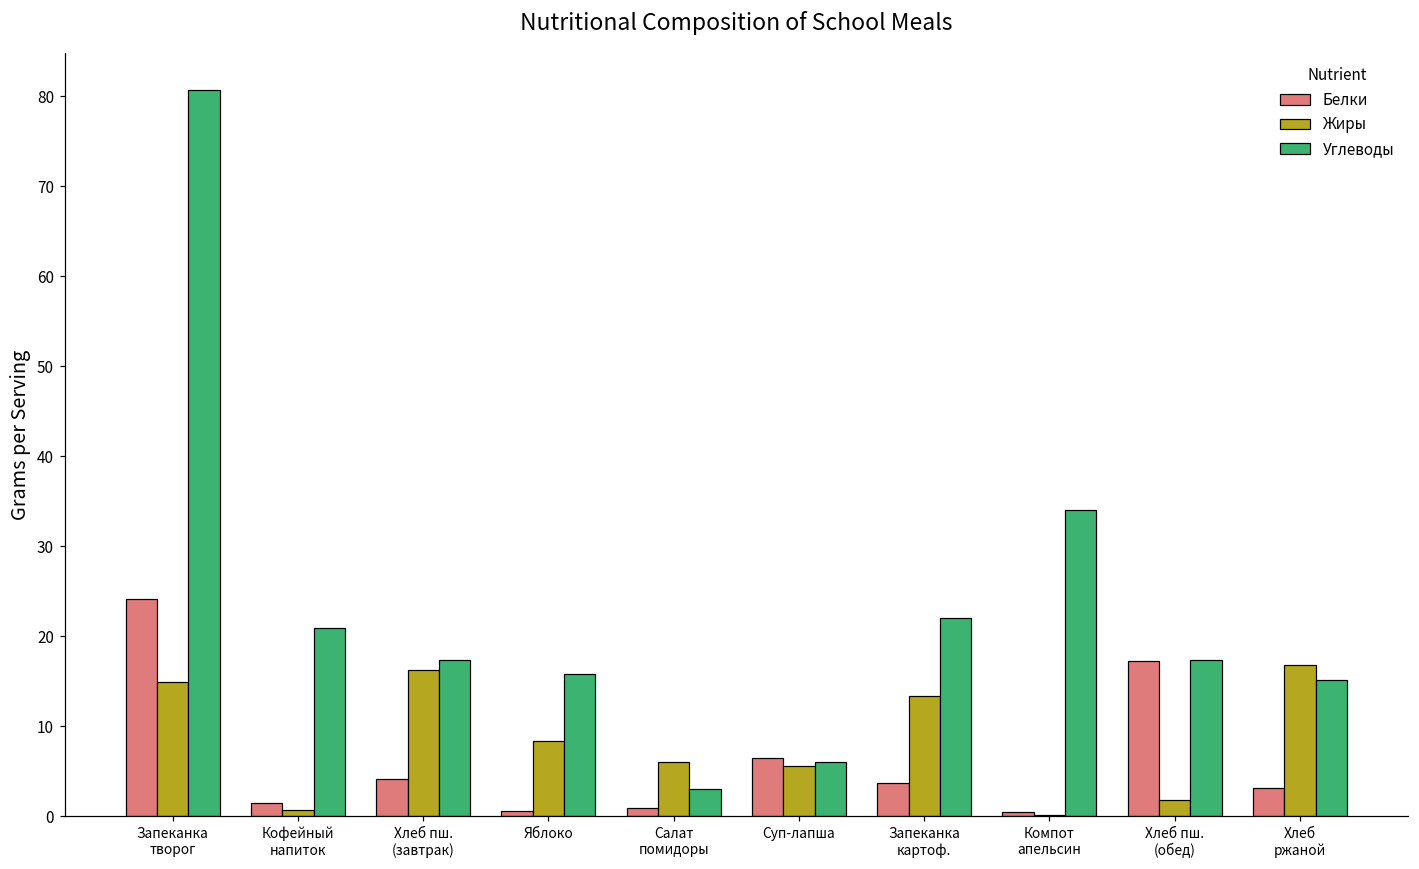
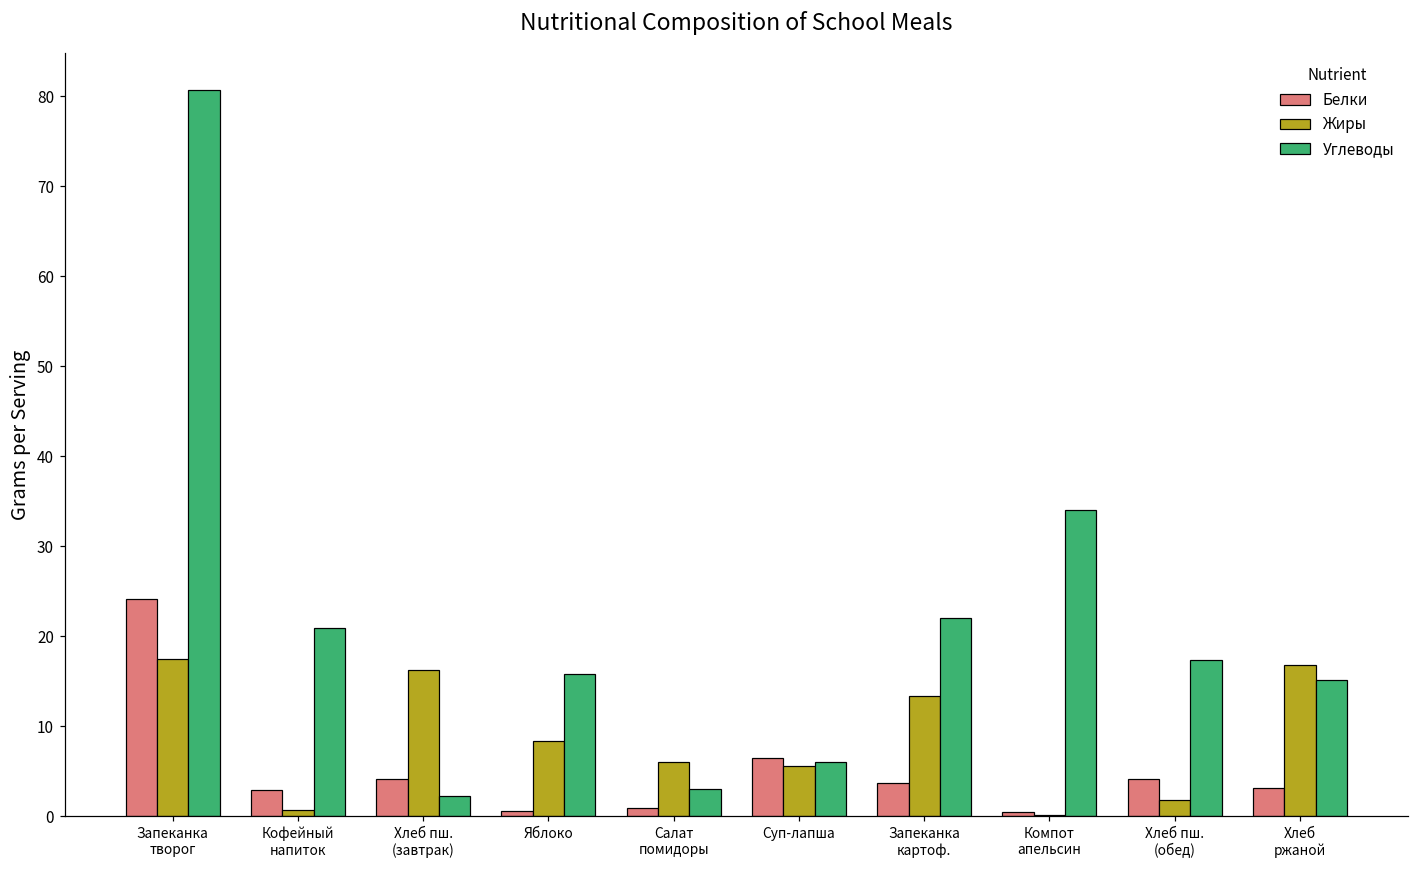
  {
    "Белки": {
      "Запеканка творог": 24,
-     "Кофейный напиток": 1,
+     "Кофейный напиток": 3,
      "Хлеб пш. (завтрак)": 4,
      "Яблоко": 1,
      "Салат помидоры": 1,
      "Суп-лапша": 6,
      "Запеканка картоф.": 4,
      "Компот апельсин": 0,
-     "Хлеб пш. (обед)": 17,
+     "Хлеб пш. (обед)": 4,
      "Хлеб ржаной": 3
    },
    "Жиры": {
-     "Запеканка творог": 15,
+     "Запеканка творог": 17,
      "Кофейный напиток": 1,
      "Хлеб пш. (завтрак)": 16,
      "Яблоко": 8,
      "Салат помидоры": 6,
      "Суп-лапша": 6,
      "Запеканка картоф.": 13,
      "Хлеб пш. (обед)": 2,
      "Хлеб ржаной": 17
    },
    "Углеводы": {
      "Запеканка творог": 81,
      "Кофейный напиток": 21,
-     "Хлеб пш. (завтрак)": 17,
+     "Хлеб пш. (завтрак)": 2,
      "Яблоко": 16,
      "Салат помидоры": 3,
      "Суп-лапша": 6,
      "Запеканка картоф.": 22,
      "Компот апельсин": 34,
      "Хлеб пш. (обед)": 17,
      "Хлеб ржаной": 15
    }
  }
